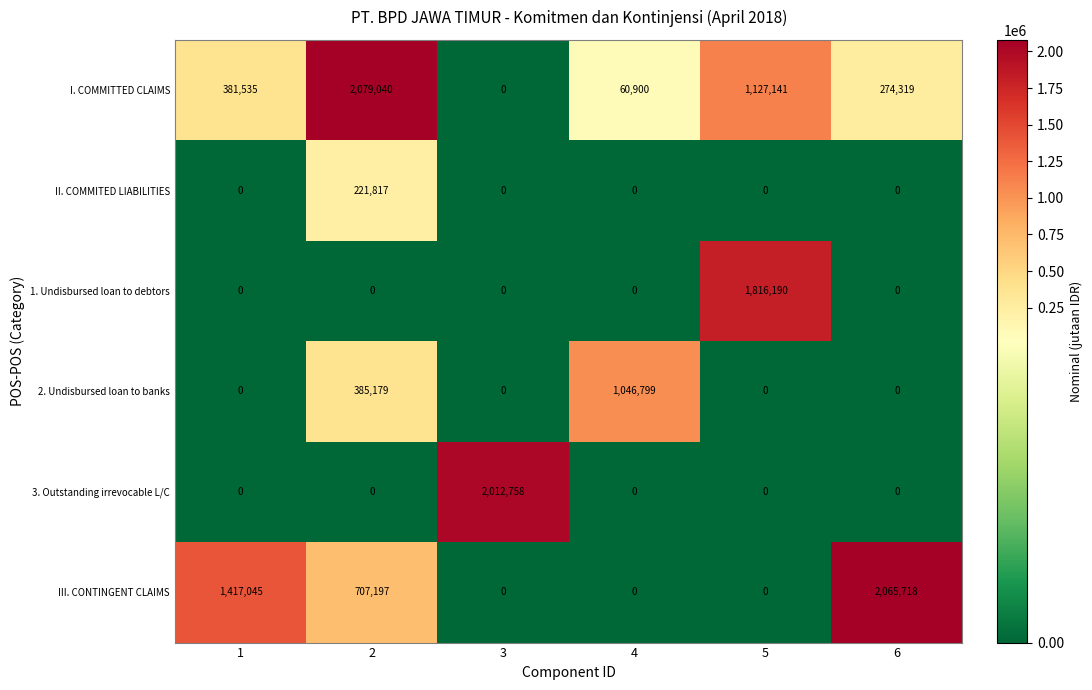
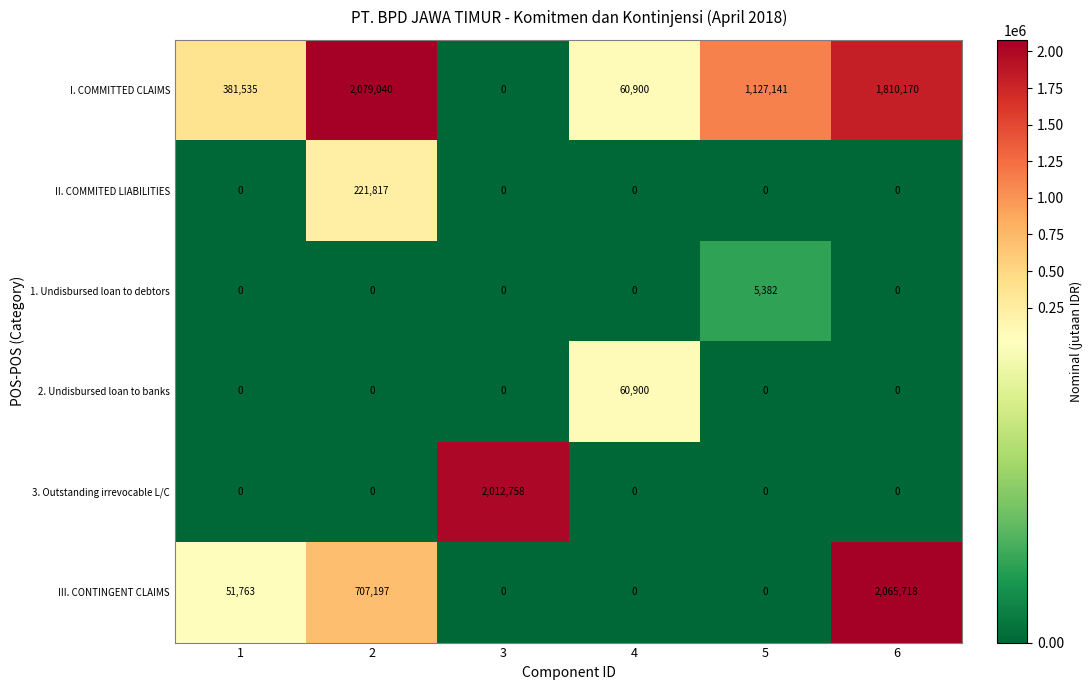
  {
    "I. COMMITTED CLAIMS": {
      "1": "381,535",
      "2": "2,079,040",
      "3": "0",
      "4": "60,900",
      "5": "1,127,141",
-     "6": "274,319"
+     "6": "1,810,170"
    },
    "II. COMMITED LIABILITIES": {
      "1": "0",
      "2": "221,817",
      "3": "0",
      "4": "0",
      "5": "0",
      "6": "0"
    },
    "1. Undisbursed loan to debtors": {
      "1": "0",
      "2": "0",
      "3": "0",
      "4": "0",
-     "5": "1,816,190",
+     "5": "5,382",
      "6": "0"
    },
    "2. Undisbursed loan to banks": {
      "1": "0",
-     "2": "385,179",
+     "2": "0",
      "3": "0",
-     "4": "1,046,799",
+     "4": "60,900",
      "5": "0",
      "6": "0"
    },
    "3. Outstanding irrevocable L/C": {
      "1": "0",
      "2": "0",
      "3": "2,012,758",
      "4": "0",
      "5": "0",
      "6": "0"
    },
    "III. CONTINGENT CLAIMS": {
-     "1": "1,417,045",
+     "1": "51,763",
      "2": "707,197",
      "3": "0",
      "4": "0",
      "5": "0",
      "6": "2,065,718"
    }
  }
